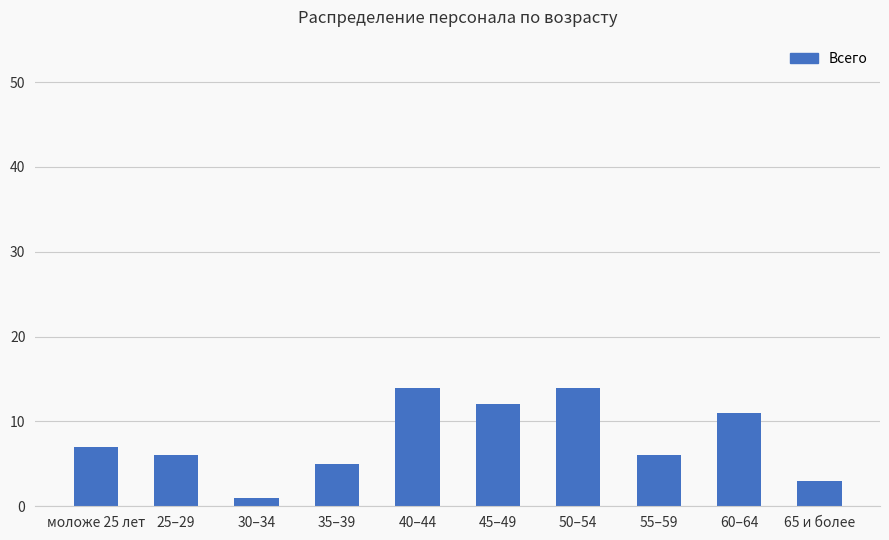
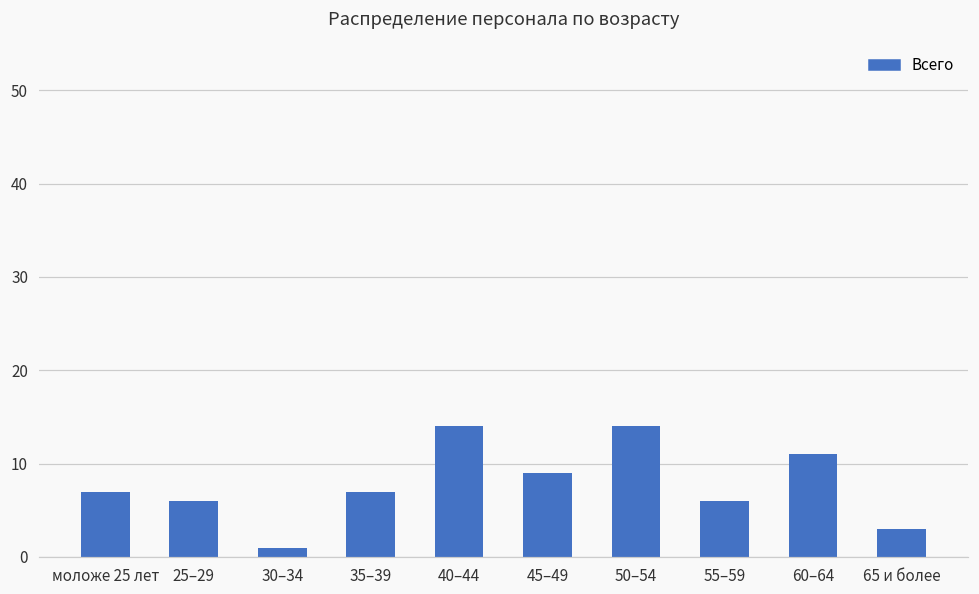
  {
    "моложе 25 лет": 7,
    "25–29": 6,
    "30–34": 1,
-   "35–39": 5,
+   "35–39": 7,
    "40–44": 14,
-   "45–49": 12,
+   "45–49": 9,
    "50–54": 14,
    "55–59": 6,
    "60–64": 11,
    "65 и более": 3
  }
